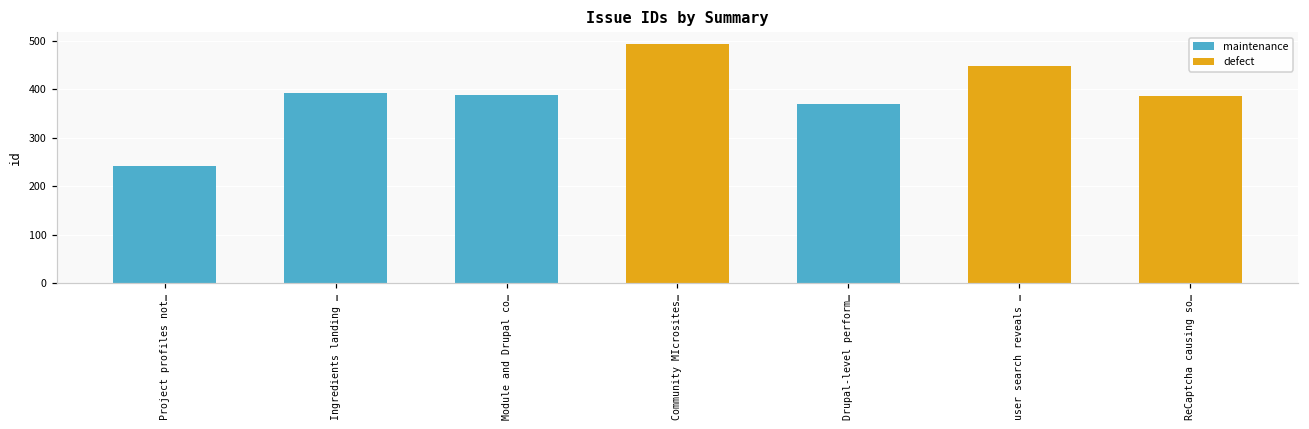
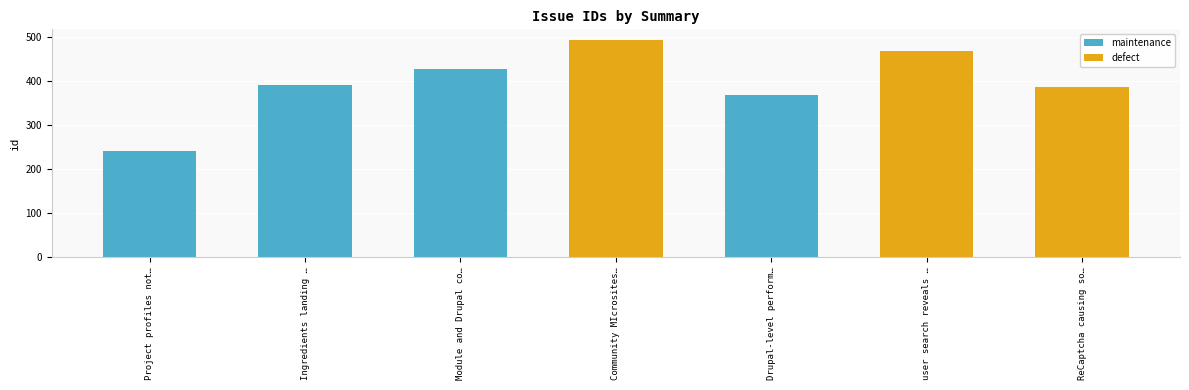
  {
    "Project profiles not…": 240,
    "Ingredients landing …": 390,
-   "Module and Drupal co…": 390,
+   "Module and Drupal co…": 430,
    "Community MIcrosites…": 490,
    "Drupal-level perform…": 370,
-   "user search reveals …": 450,
+   "user search reveals …": 470,
    "ReCaptcha causing so…": 390
  }
